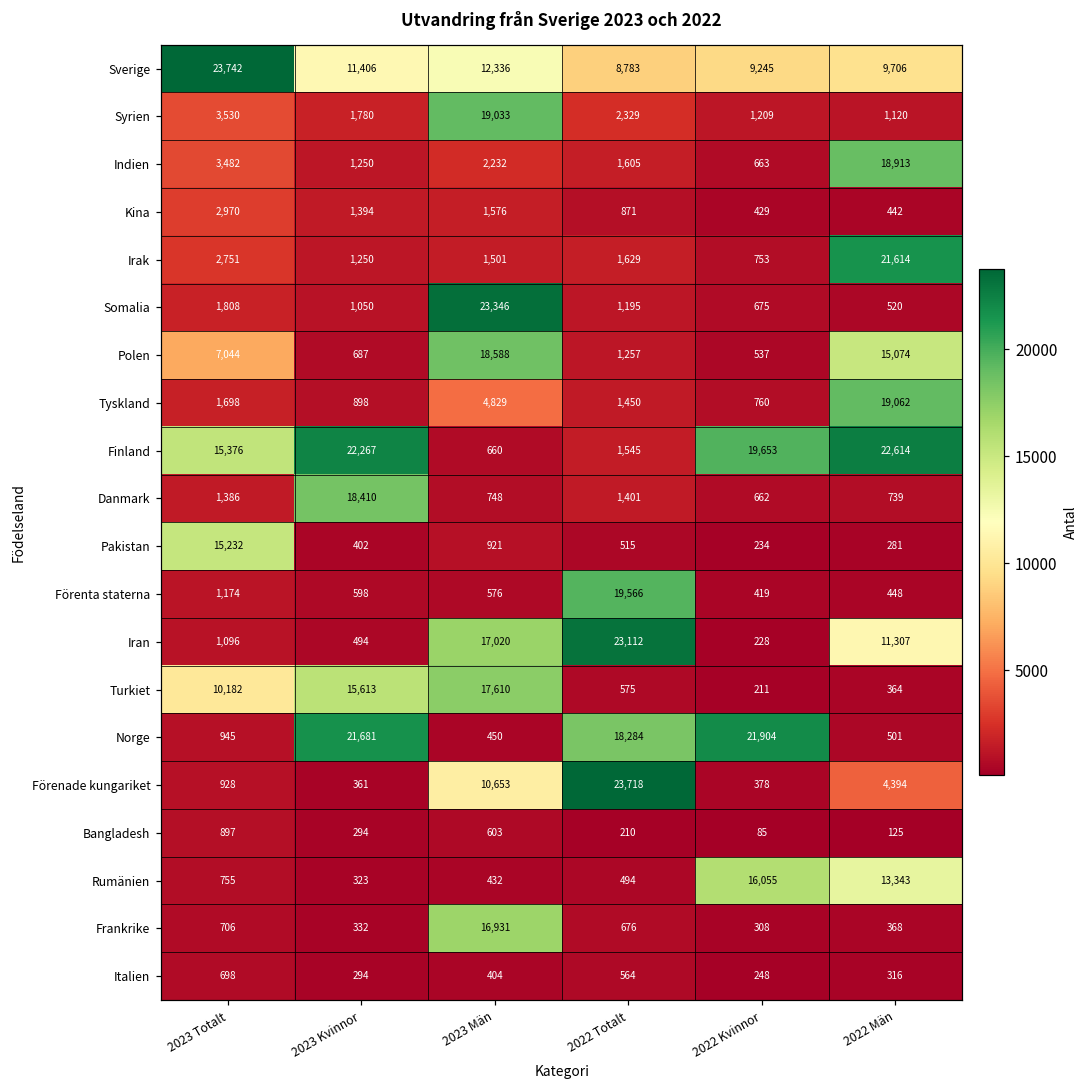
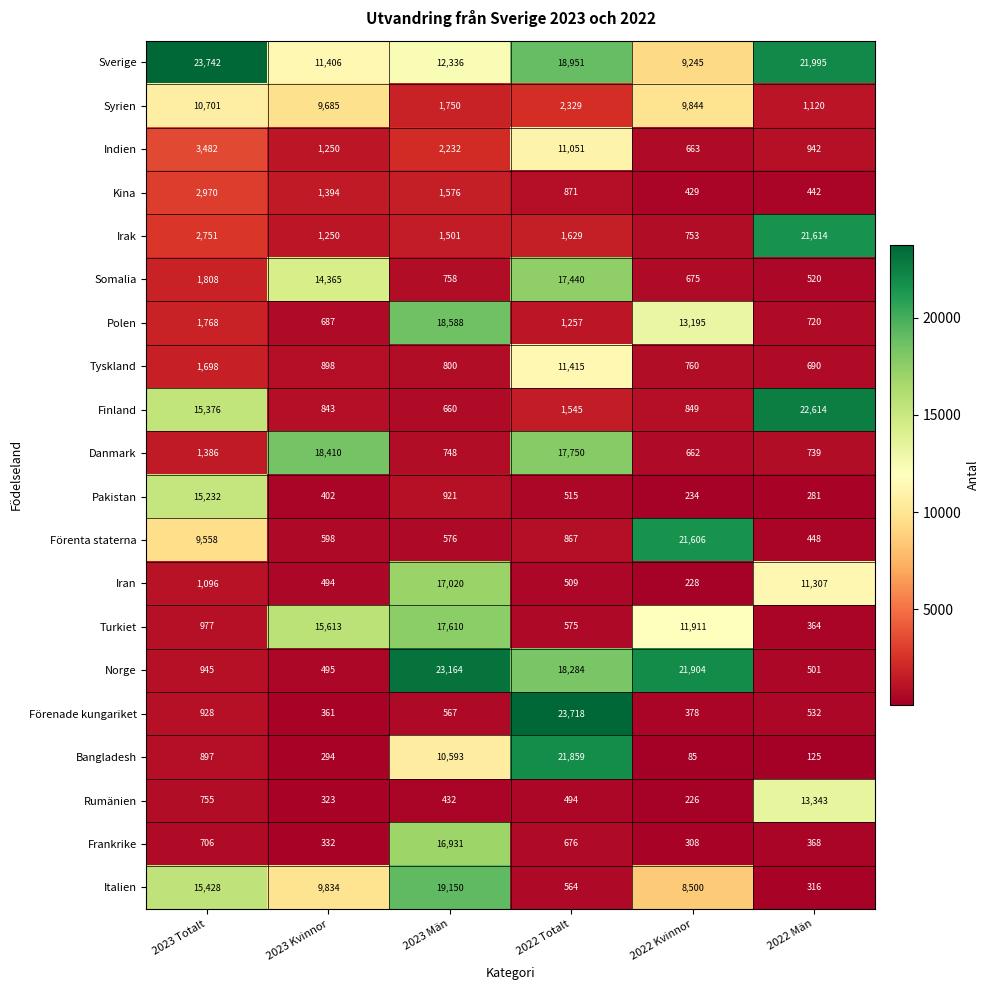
  {
    "Sverige": {
      "2023 Totalt": "23,742",
      "2023 Kvinnor": "11,406",
      "2023 Män": "12,336",
-     "2022 Totalt": "8,783",
+     "2022 Totalt": "18,951",
      "2022 Kvinnor": "9,245",
-     "2022 Män": "9,706"
+     "2022 Män": "21,995"
    },
    "Syrien": {
-     "2023 Totalt": "3,530",
-     "2023 Kvinnor": "1,780",
-     "2023 Män": "19,033",
+     "2023 Totalt": "10,701",
+     "2023 Kvinnor": "9,685",
+     "2023 Män": "1,750",
      "2022 Totalt": "2,329",
-     "2022 Kvinnor": "1,209",
+     "2022 Kvinnor": "9,844",
      "2022 Män": "1,120"
    },
    "Indien": {
      "2023 Totalt": "3,482",
      "2023 Kvinnor": "1,250",
      "2023 Män": "2,232",
-     "2022 Totalt": "1,605",
+     "2022 Totalt": "11,051",
      "2022 Kvinnor": "663",
-     "2022 Män": "18,913"
+     "2022 Män": "942"
    },
    "Kina": {
      "2023 Totalt": "2,970",
      "2023 Kvinnor": "1,394",
      "2023 Män": "1,576",
      "2022 Totalt": "871",
      "2022 Kvinnor": "429",
      "2022 Män": "442"
    },
    "Irak": {
      "2023 Totalt": "2,751",
      "2023 Kvinnor": "1,250",
      "2023 Män": "1,501",
      "2022 Totalt": "1,629",
      "2022 Kvinnor": "753",
      "2022 Män": "21,614"
    },
    "Somalia": {
      "2023 Totalt": "1,808",
-     "2023 Kvinnor": "1,050",
-     "2023 Män": "23,346",
-     "2022 Totalt": "1,195",
+     "2023 Kvinnor": "14,365",
+     "2023 Män": "758",
+     "2022 Totalt": "17,440",
      "2022 Kvinnor": "675",
      "2022 Män": "520"
    },
    "Polen": {
-     "2023 Totalt": "7,044",
+     "2023 Totalt": "1,768",
      "2023 Kvinnor": "687",
      "2023 Män": "18,588",
      "2022 Totalt": "1,257",
-     "2022 Kvinnor": "537",
-     "2022 Män": "15,074"
+     "2022 Kvinnor": "13,195",
+     "2022 Män": "720"
    },
    "Tyskland": {
      "2023 Totalt": "1,698",
      "2023 Kvinnor": "898",
-     "2023 Män": "4,829",
-     "2022 Totalt": "1,450",
+     "2023 Män": "800",
+     "2022 Totalt": "11,415",
      "2022 Kvinnor": "760",
-     "2022 Män": "19,062"
+     "2022 Män": "690"
    },
    "Finland": {
      "2023 Totalt": "15,376",
-     "2023 Kvinnor": "22,267",
+     "2023 Kvinnor": "843",
      "2023 Män": "660",
      "2022 Totalt": "1,545",
-     "2022 Kvinnor": "19,653",
+     "2022 Kvinnor": "849",
      "2022 Män": "22,614"
    },
    "Danmark": {
      "2023 Totalt": "1,386",
      "2023 Kvinnor": "18,410",
      "2023 Män": "748",
-     "2022 Totalt": "1,401",
+     "2022 Totalt": "17,750",
      "2022 Kvinnor": "662",
      "2022 Män": "739"
    },
    "Pakistan": {
      "2023 Totalt": "15,232",
      "2023 Kvinnor": "402",
      "2023 Män": "921",
      "2022 Totalt": "515",
      "2022 Kvinnor": "234",
      "2022 Män": "281"
    },
    "Förenta staterna": {
-     "2023 Totalt": "1,174",
+     "2023 Totalt": "9,558",
      "2023 Kvinnor": "598",
      "2023 Män": "576",
-     "2022 Totalt": "19,566",
-     "2022 Kvinnor": "419",
+     "2022 Totalt": "867",
+     "2022 Kvinnor": "21,606",
      "2022 Män": "448"
    },
    "Iran": {
      "2023 Totalt": "1,096",
      "2023 Kvinnor": "494",
      "2023 Män": "17,020",
-     "2022 Totalt": "23,112",
+     "2022 Totalt": "509",
      "2022 Kvinnor": "228",
      "2022 Män": "11,307"
    },
    "Turkiet": {
-     "2023 Totalt": "10,182",
+     "2023 Totalt": "977",
      "2023 Kvinnor": "15,613",
      "2023 Män": "17,610",
      "2022 Totalt": "575",
-     "2022 Kvinnor": "211",
+     "2022 Kvinnor": "11,911",
      "2022 Män": "364"
    },
    "Norge": {
      "2023 Totalt": "945",
-     "2023 Kvinnor": "21,681",
-     "2023 Män": "450",
+     "2023 Kvinnor": "495",
+     "2023 Män": "23,164",
      "2022 Totalt": "18,284",
      "2022 Kvinnor": "21,904",
      "2022 Män": "501"
    },
    "Förenade kungariket": {
      "2023 Totalt": "928",
      "2023 Kvinnor": "361",
-     "2023 Män": "10,653",
+     "2023 Män": "567",
      "2022 Totalt": "23,718",
      "2022 Kvinnor": "378",
-     "2022 Män": "4,394"
+     "2022 Män": "532"
    },
    "Bangladesh": {
      "2023 Totalt": "897",
      "2023 Kvinnor": "294",
-     "2023 Män": "603",
-     "2022 Totalt": "210",
+     "2023 Män": "10,593",
+     "2022 Totalt": "21,859",
      "2022 Kvinnor": "85",
      "2022 Män": "125"
    },
    "Rumänien": {
      "2023 Totalt": "755",
      "2023 Kvinnor": "323",
      "2023 Män": "432",
      "2022 Totalt": "494",
-     "2022 Kvinnor": "16,055",
+     "2022 Kvinnor": "226",
      "2022 Män": "13,343"
    },
    "Frankrike": {
      "2023 Totalt": "706",
      "2023 Kvinnor": "332",
      "2023 Män": "16,931",
      "2022 Totalt": "676",
      "2022 Kvinnor": "308",
      "2022 Män": "368"
    },
    "Italien": {
-     "2023 Totalt": "698",
-     "2023 Kvinnor": "294",
-     "2023 Män": "404",
+     "2023 Totalt": "15,428",
+     "2023 Kvinnor": "9,834",
+     "2023 Män": "19,150",
      "2022 Totalt": "564",
-     "2022 Kvinnor": "248",
+     "2022 Kvinnor": "8,500",
      "2022 Män": "316"
    }
  }
